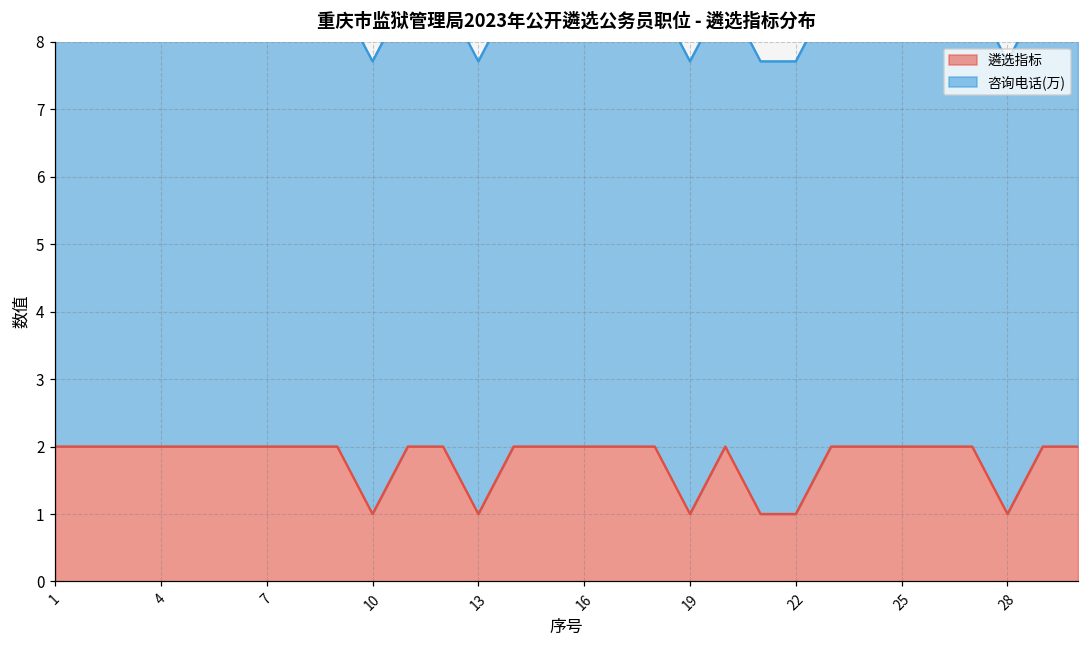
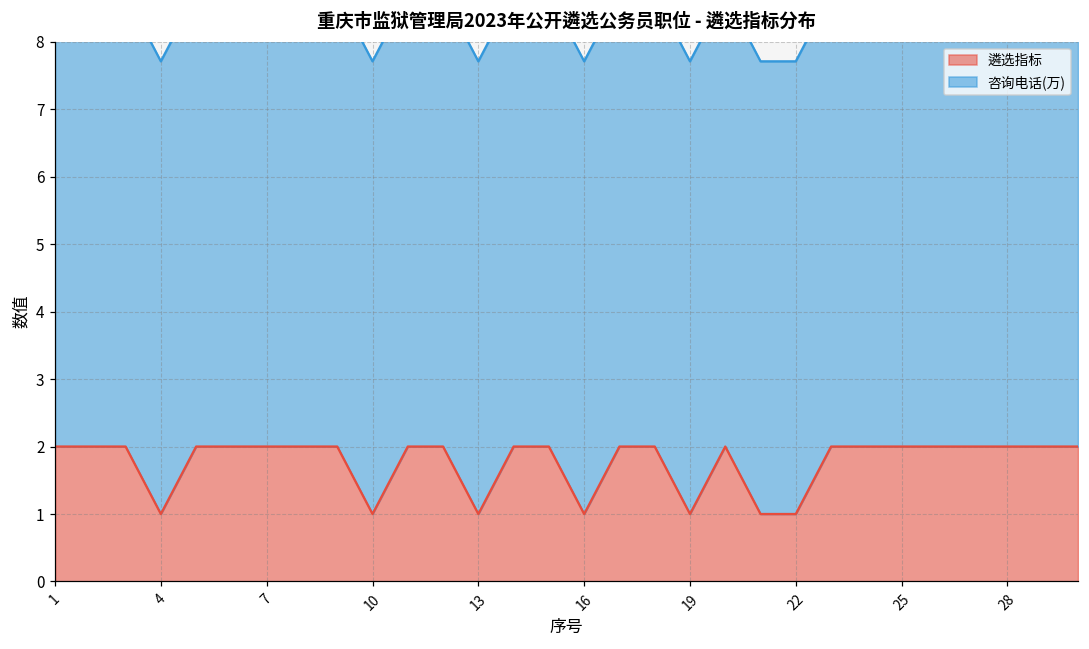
  {
    "遴选指标": {
      "1": 2,
-     "4": 2,
+     "4": 1,
      "7": 2,
      "10": 1,
      "13": 1,
-     "16": 2,
+     "16": 1,
      "19": 1,
      "22": 1,
      "25": 2,
-     "28": 1
+     "28": 2
    },
    "咨询电话(万)": {
      "10": 6.7,
      "13": 6.7,
      "19": 6.7,
      "22": 6.7
    }
  }
